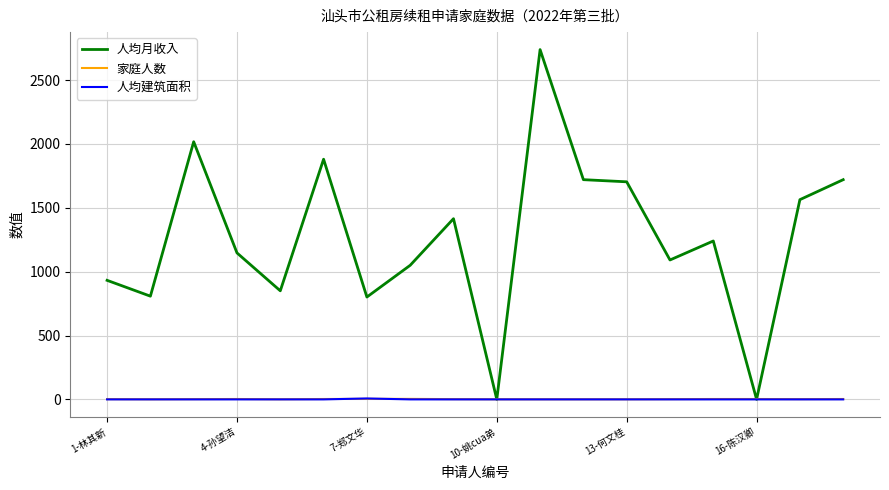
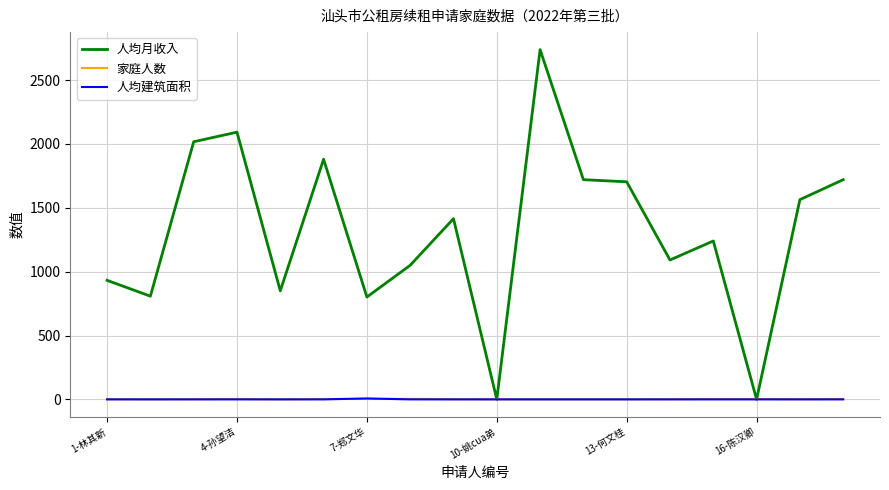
  {
    "人均月收入": {
      "1-林其新": 930,
-     "4-孙望洁": 1150,
+     "4-孙望洁": 2090,
      "7-郑文华": 800,
      "13-何文桂": 1700
    }
  }
